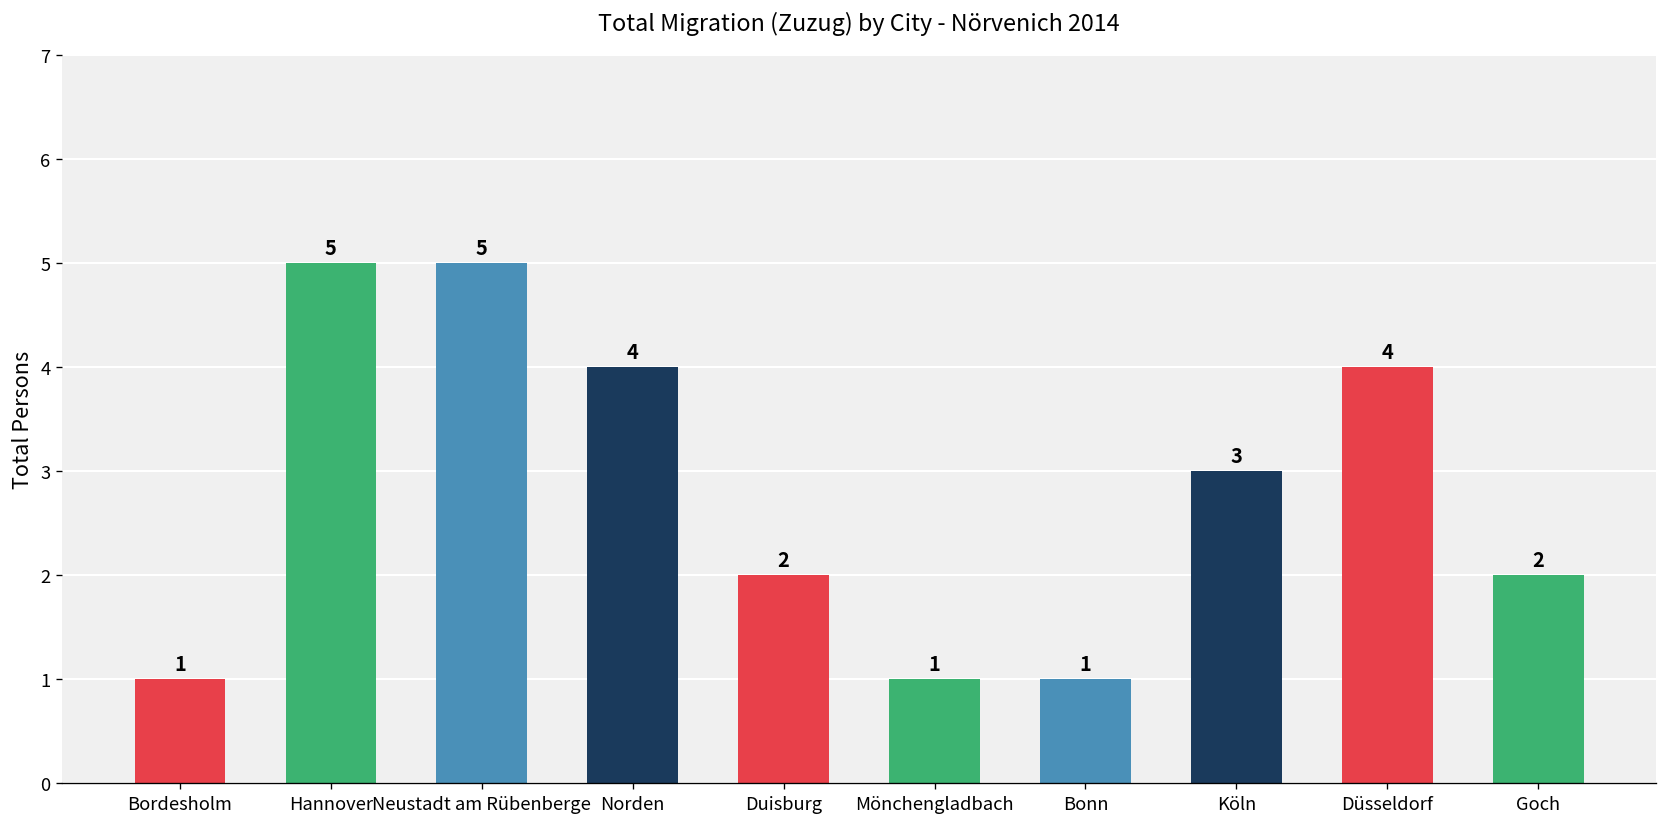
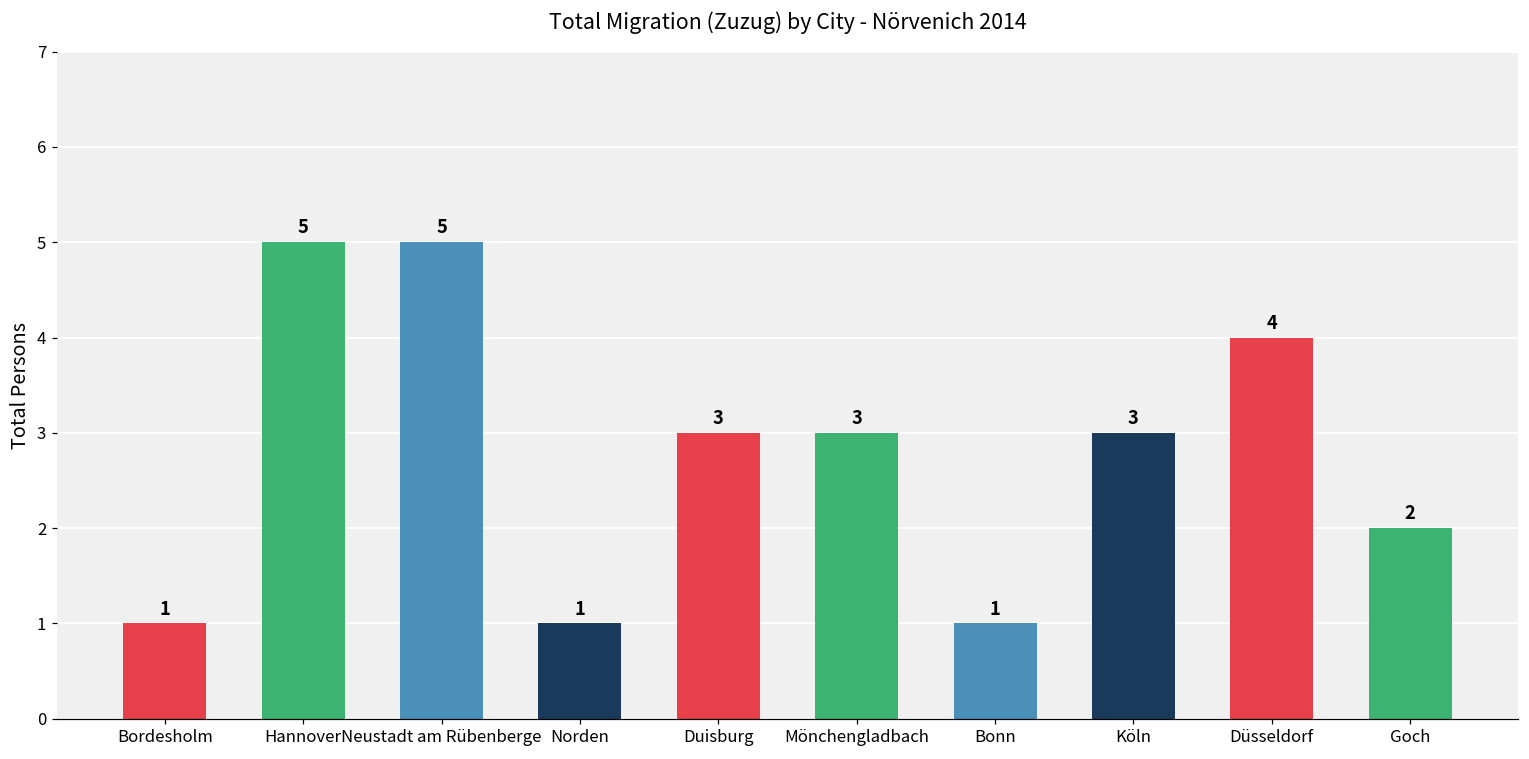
  {
    "Bordesholm": 1,
    "Hannover": 5,
    "Neustadt am Rübenberge": 5,
-   "Norden": 4,
-   "Duisburg": 2,
-   "Mönchengladbach": 1,
+   "Norden": 1,
+   "Duisburg": 3,
+   "Mönchengladbach": 3,
    "Bonn": 1,
    "Köln": 3,
    "Düsseldorf": 4,
    "Goch": 2
  }
